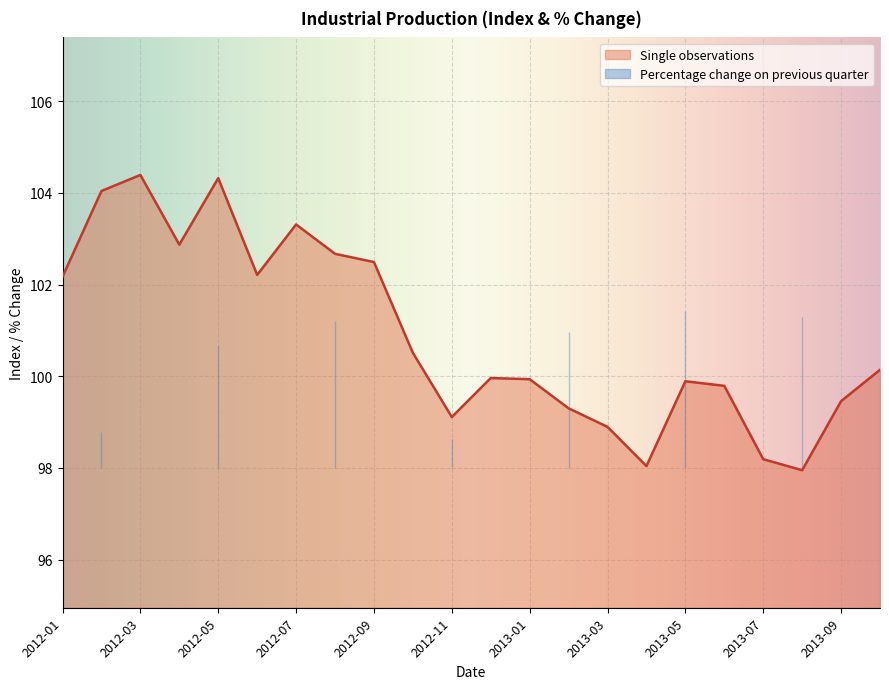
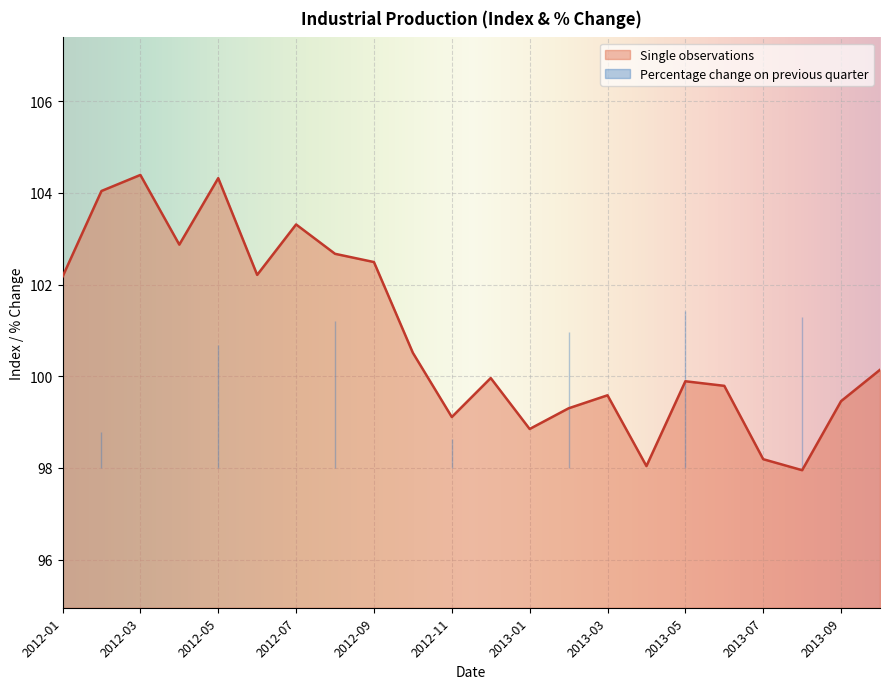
  {
    "Single observations": {
      "2012-01": 102.2,
      "2012-03": 104.4,
      "2012-05": 104.3,
      "2012-07": 103.3,
      "2012-09": 102.5,
      "2012-11": 99.1,
-     "2013-01": 99.9,
-     "2013-03": 98.9,
+     "2013-01": 98.8,
+     "2013-03": 99.6,
      "2013-05": 99.9,
      "2013-07": 98.2,
      "2013-09": 99.5
    }
  }
